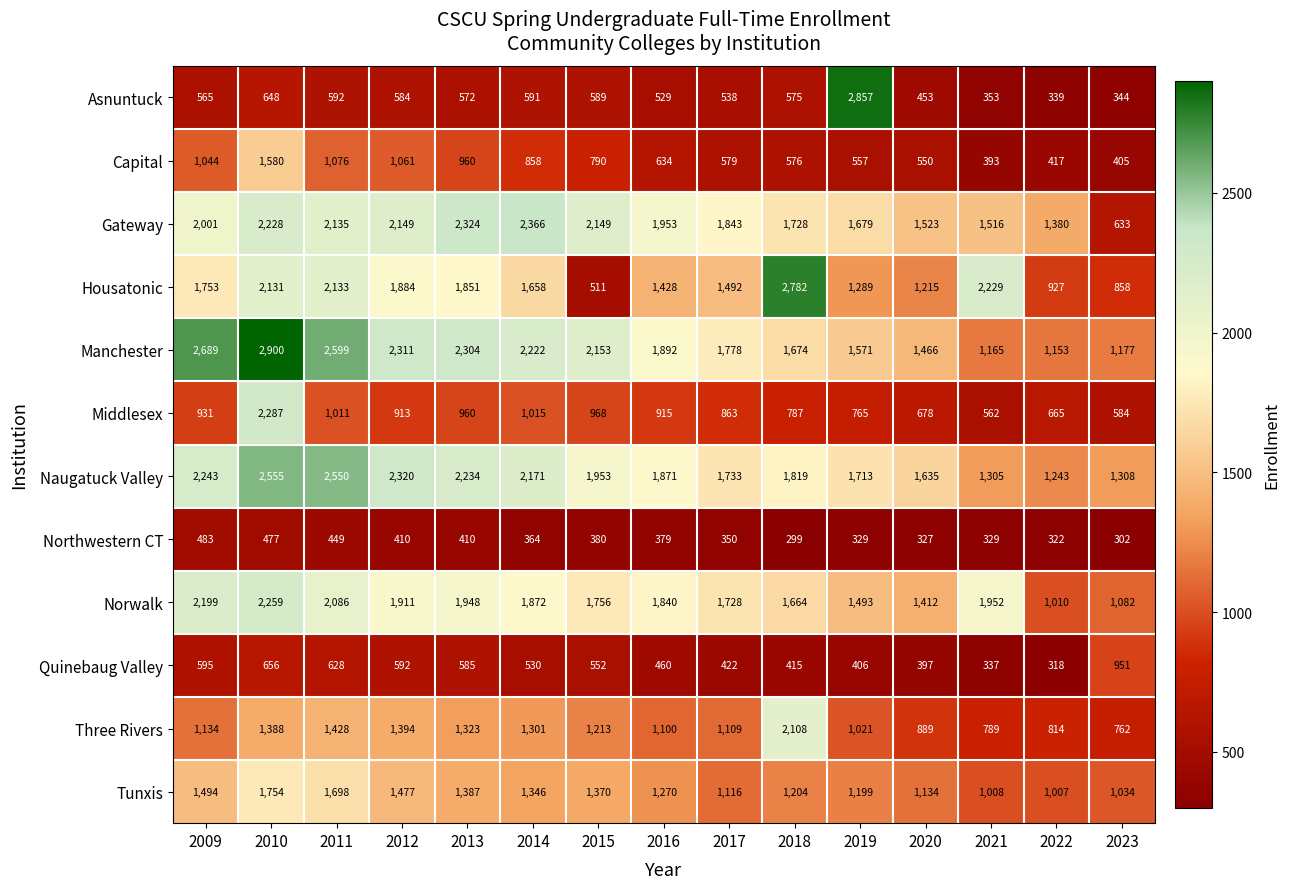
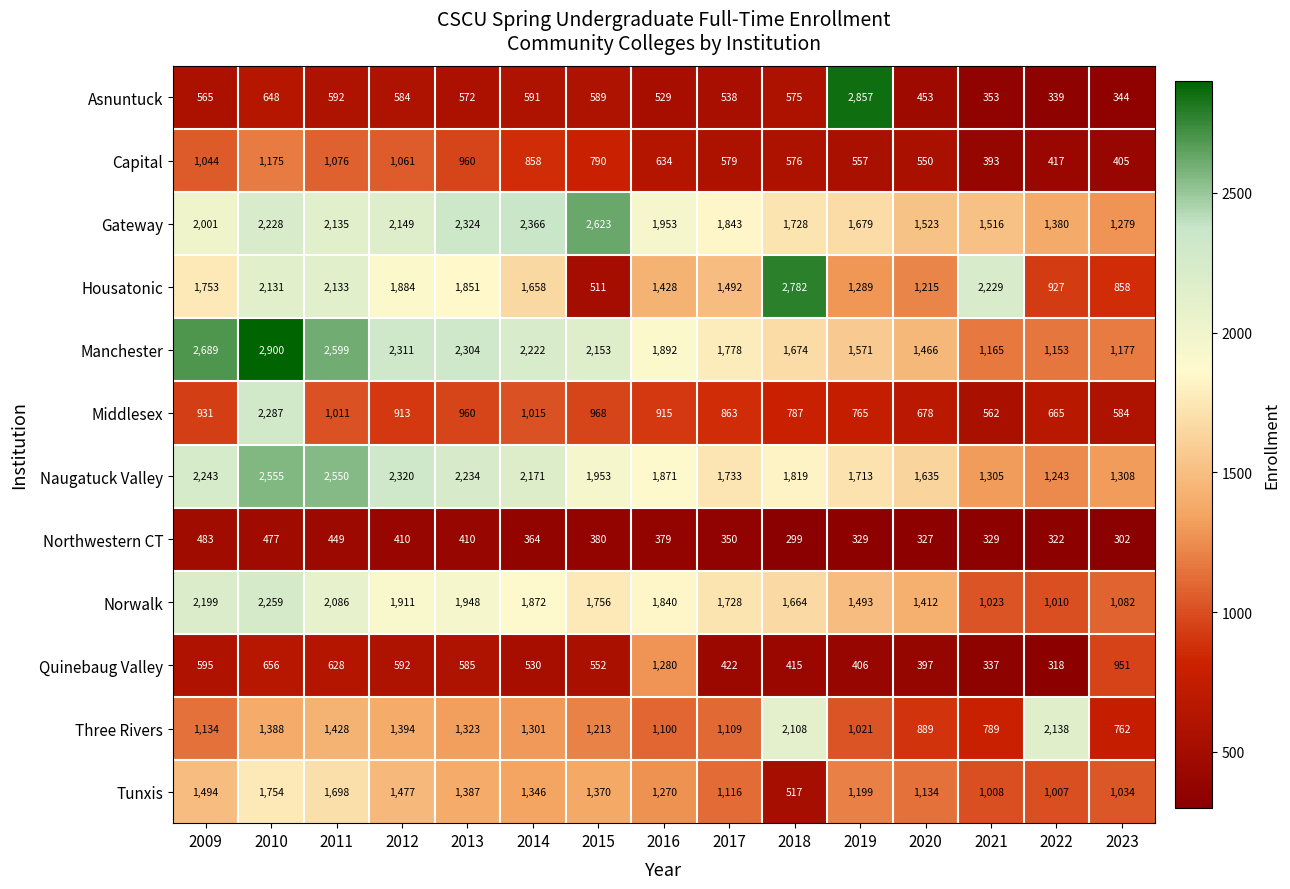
  {
    "Asnuntuck": {
      "2009": "565",
      "2010": "648",
      "2011": "592",
      "2012": "584",
      "2013": "572",
      "2014": "591",
      "2015": "589",
      "2016": "529",
      "2017": "538",
      "2018": "575",
      "2019": "2,857",
      "2020": "453",
      "2021": "353",
      "2022": "339",
      "2023": "344"
    },
    "Capital": {
      "2009": "1,044",
-     "2010": "1,580",
+     "2010": "1,175",
      "2011": "1,076",
      "2012": "1,061",
      "2013": "960",
      "2014": "858",
      "2015": "790",
      "2016": "634",
      "2017": "579",
      "2018": "576",
      "2019": "557",
      "2020": "550",
      "2021": "393",
      "2022": "417",
      "2023": "405"
    },
    "Gateway": {
      "2009": "2,001",
      "2010": "2,228",
      "2011": "2,135",
      "2012": "2,149",
      "2013": "2,324",
      "2014": "2,366",
-     "2015": "2,149",
+     "2015": "2,623",
      "2016": "1,953",
      "2017": "1,843",
      "2018": "1,728",
      "2019": "1,679",
      "2020": "1,523",
      "2021": "1,516",
      "2022": "1,380",
-     "2023": "633"
+     "2023": "1,279"
    },
    "Housatonic": {
      "2009": "1,753",
      "2010": "2,131",
      "2011": "2,133",
      "2012": "1,884",
      "2013": "1,851",
      "2014": "1,658",
      "2015": "511",
      "2016": "1,428",
      "2017": "1,492",
      "2018": "2,782",
      "2019": "1,289",
      "2020": "1,215",
      "2021": "2,229",
      "2022": "927",
      "2023": "858"
    },
    "Manchester": {
      "2009": "2,689",
      "2010": "2,900",
      "2011": "2,599",
      "2012": "2,311",
      "2013": "2,304",
      "2014": "2,222",
      "2015": "2,153",
      "2016": "1,892",
      "2017": "1,778",
      "2018": "1,674",
      "2019": "1,571",
      "2020": "1,466",
      "2021": "1,165",
      "2022": "1,153",
      "2023": "1,177"
    },
    "Middlesex": {
      "2009": "931",
      "2010": "2,287",
      "2011": "1,011",
      "2012": "913",
      "2013": "960",
      "2014": "1,015",
      "2015": "968",
      "2016": "915",
      "2017": "863",
      "2018": "787",
      "2019": "765",
      "2020": "678",
      "2021": "562",
      "2022": "665",
      "2023": "584"
    },
    "Naugatuck Valley": {
      "2009": "2,243",
      "2010": "2,555",
      "2011": "2,550",
      "2012": "2,320",
      "2013": "2,234",
      "2014": "2,171",
      "2015": "1,953",
      "2016": "1,871",
      "2017": "1,733",
      "2018": "1,819",
      "2019": "1,713",
      "2020": "1,635",
      "2021": "1,305",
      "2022": "1,243",
      "2023": "1,308"
    },
    "Northwestern CT": {
      "2009": "483",
      "2010": "477",
      "2011": "449",
      "2012": "410",
      "2013": "410",
      "2014": "364",
      "2015": "380",
      "2016": "379",
      "2017": "350",
      "2018": "299",
      "2019": "329",
      "2020": "327",
      "2021": "329",
      "2022": "322",
      "2023": "302"
    },
    "Norwalk": {
      "2009": "2,199",
      "2010": "2,259",
      "2011": "2,086",
      "2012": "1,911",
      "2013": "1,948",
      "2014": "1,872",
      "2015": "1,756",
      "2016": "1,840",
      "2017": "1,728",
      "2018": "1,664",
      "2019": "1,493",
      "2020": "1,412",
-     "2021": "1,952",
+     "2021": "1,023",
      "2022": "1,010",
      "2023": "1,082"
    },
    "Quinebaug Valley": {
      "2009": "595",
      "2010": "656",
      "2011": "628",
      "2012": "592",
      "2013": "585",
      "2014": "530",
      "2015": "552",
-     "2016": "460",
+     "2016": "1,280",
      "2017": "422",
      "2018": "415",
      "2019": "406",
      "2020": "397",
      "2021": "337",
      "2022": "318",
      "2023": "951"
    },
    "Three Rivers": {
      "2009": "1,134",
      "2010": "1,388",
      "2011": "1,428",
      "2012": "1,394",
      "2013": "1,323",
      "2014": "1,301",
      "2015": "1,213",
      "2016": "1,100",
      "2017": "1,109",
      "2018": "2,108",
      "2019": "1,021",
      "2020": "889",
      "2021": "789",
-     "2022": "814",
+     "2022": "2,138",
      "2023": "762"
    },
    "Tunxis": {
      "2009": "1,494",
      "2010": "1,754",
      "2011": "1,698",
      "2012": "1,477",
      "2013": "1,387",
      "2014": "1,346",
      "2015": "1,370",
      "2016": "1,270",
      "2017": "1,116",
-     "2018": "1,204",
+     "2018": "517",
      "2019": "1,199",
      "2020": "1,134",
      "2021": "1,008",
      "2022": "1,007",
      "2023": "1,034"
    }
  }
